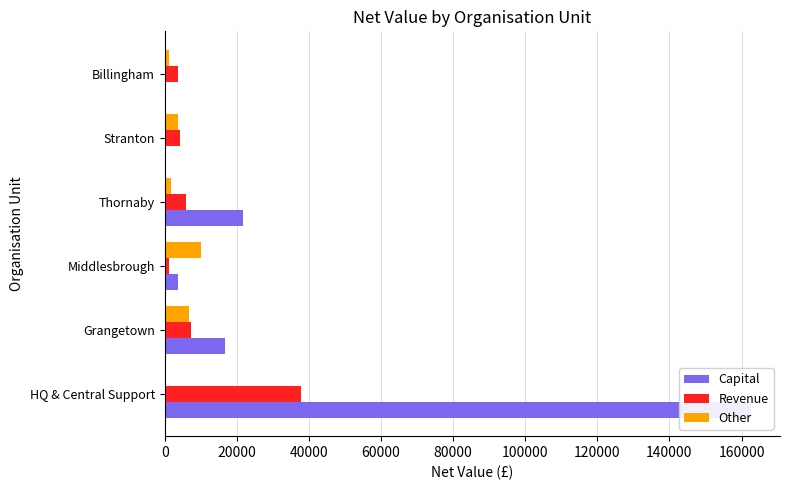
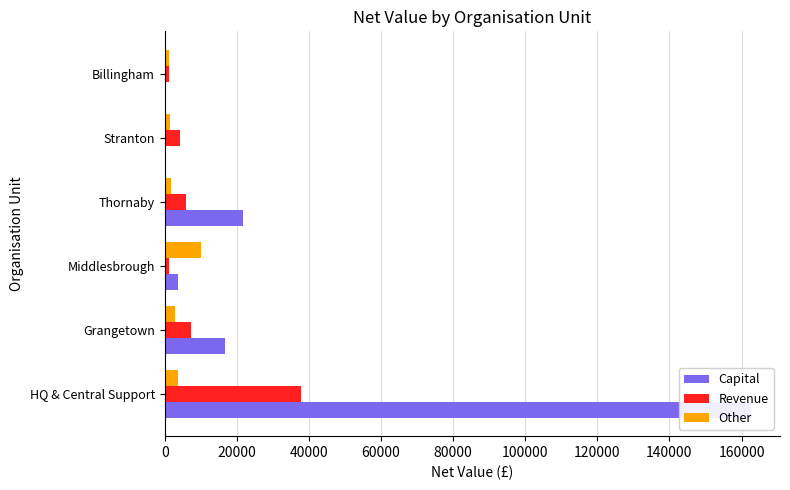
  {
    "Capital": {
      "Billingham": 0,
      "Stranton": 0,
      "Thornaby": 22000,
      "Middlesbrough": 4000,
      "Grangetown": 17000
    },
    "Revenue": {
-     "Billingham": 4000,
+     "Billingham": 1000,
      "Stranton": 4000,
      "Thornaby": 6000,
      "Middlesbrough": 1000,
      "Grangetown": 7000,
      "HQ & Central Support": 38000
    },
    "Other": {
      "Billingham": 1000,
-     "Stranton": 4000,
+     "Stranton": 1000,
      "Thornaby": 2000,
      "Middlesbrough": 10000,
-     "Grangetown": 7000,
-     "HQ & Central Support": 0
+     "Grangetown": 3000,
+     "HQ & Central Support": 4000
    }
  }
